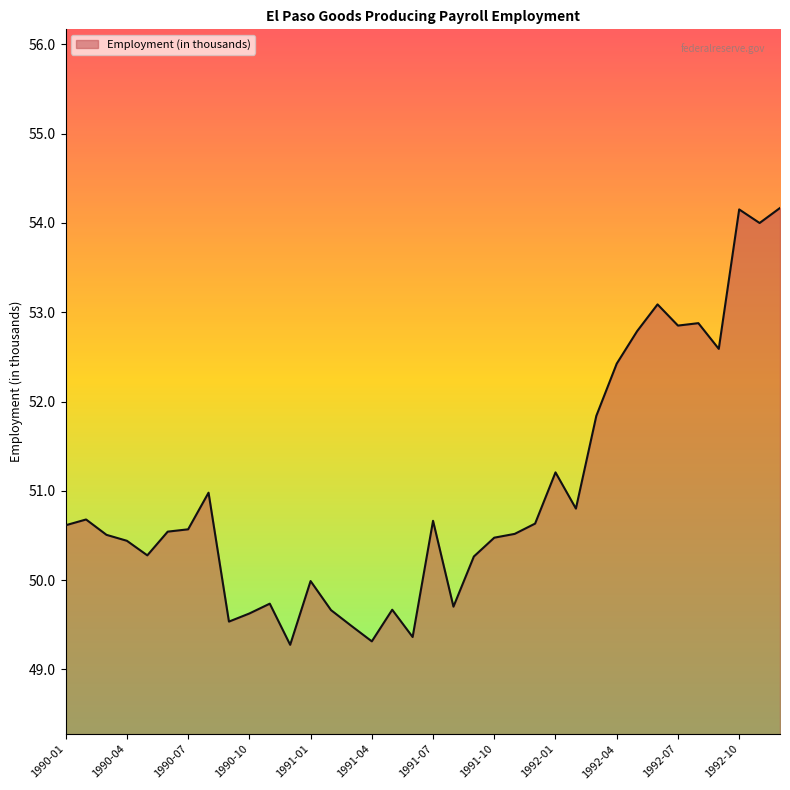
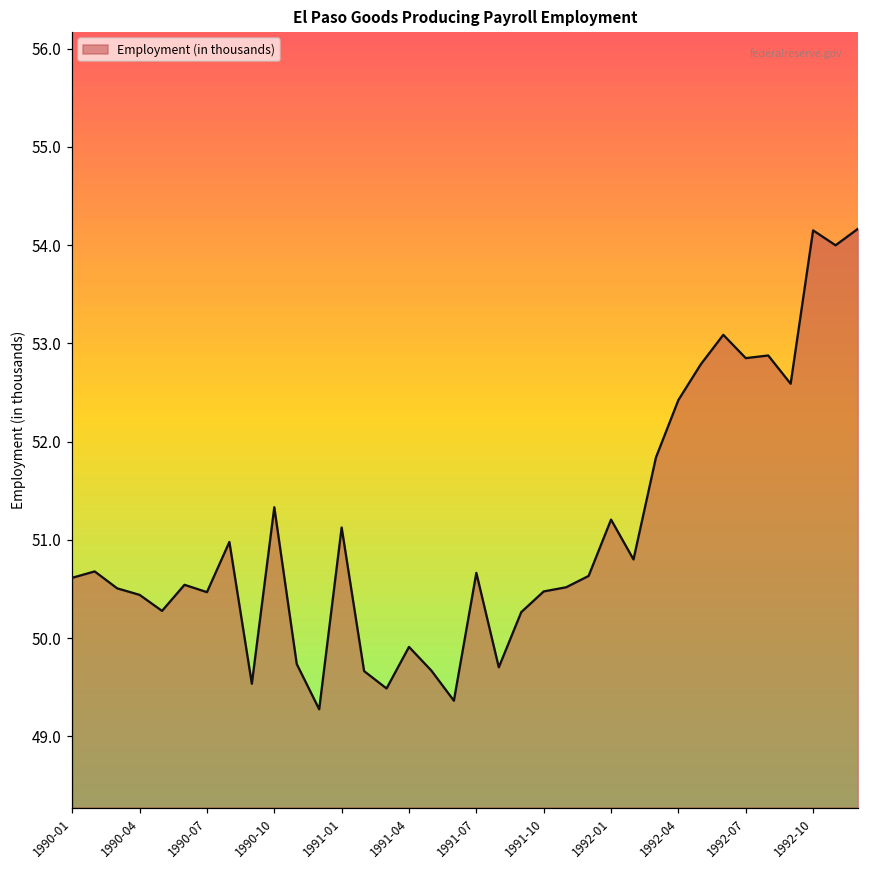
  {
    "1990-01": 50.6,
    "1990-04": 50.4,
-   "1990-07": 50.6,
-   "1990-10": 49.6,
-   "1991-01": 50.0,
-   "1991-04": 49.3,
+   "1990-07": 50.5,
+   "1990-10": 51.3,
+   "1991-01": 51.1,
+   "1991-04": 49.9,
    "1991-07": 50.7,
    "1991-10": 50.5,
    "1992-01": 51.2,
    "1992-04": 52.4,
    "1992-07": 52.9,
    "1992-10": 54.2
  }
